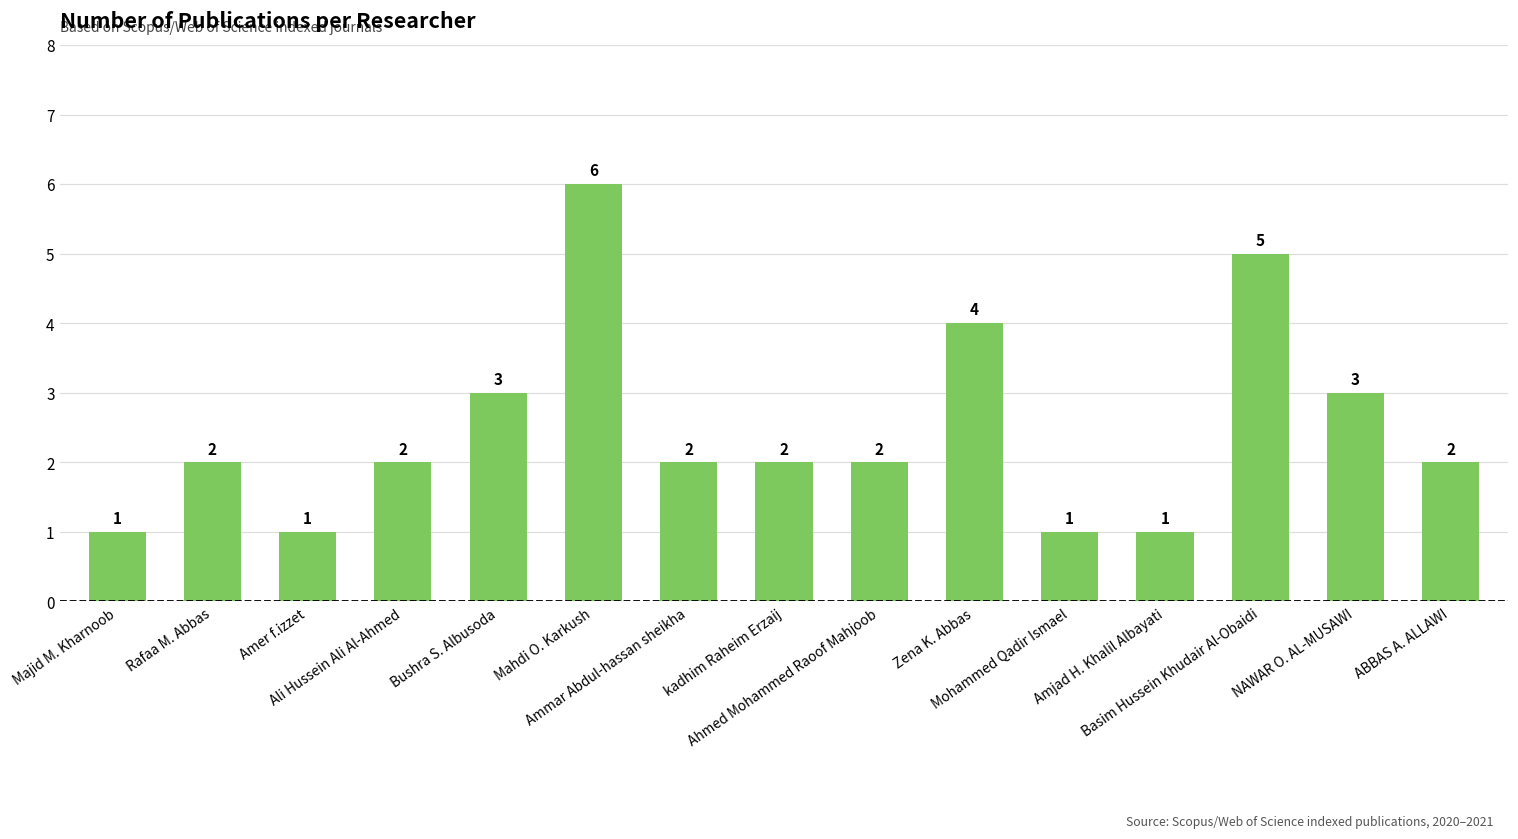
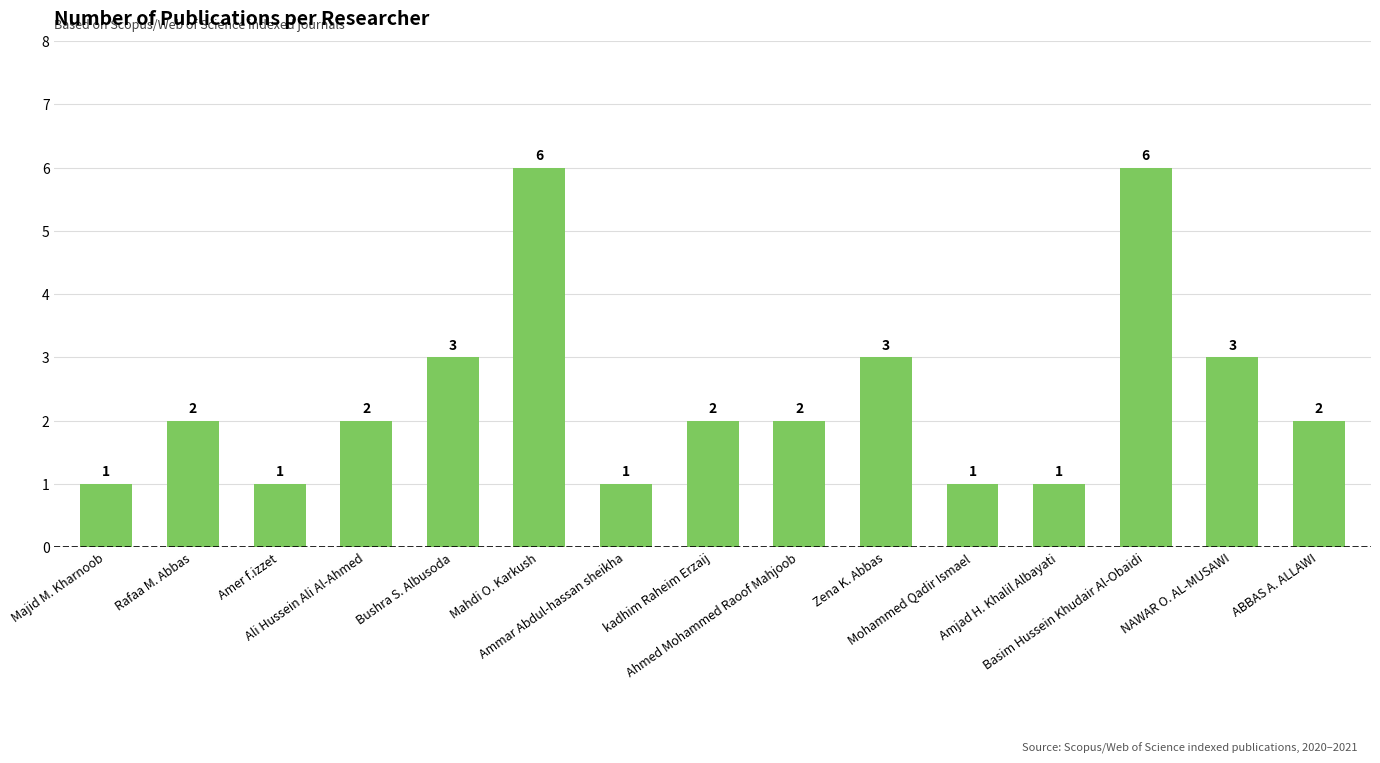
  {
    "Majid M. Kharnoob": 1,
    "Rafaa M. Abbas": 2,
    "Amer f.izzet": 1,
    "Ali Hussein Ali Al-Ahmed": 2,
    "Bushra S. Albusoda": 3,
    "Mahdi O. Karkush": 6,
-   "Ammar Abdul-hassan sheikha": 2,
+   "Ammar Abdul-hassan sheikha": 1,
    "kadhim Raheim Erzaij": 2,
    "Ahmed Mohammed Raoof Mahjoob": 2,
-   "Zena K. Abbas": 4,
+   "Zena K. Abbas": 3,
    "Mohammed Qadir Ismael": 1,
    "Amjad H. Khalil Albayati": 1,
-   "Basim Hussein Khudair Al-Obaidi": 5,
+   "Basim Hussein Khudair Al-Obaidi": 6,
    "NAWAR O. AL-MUSAWI": 3,
    "ABBAS A. ALLAWI": 2
  }
